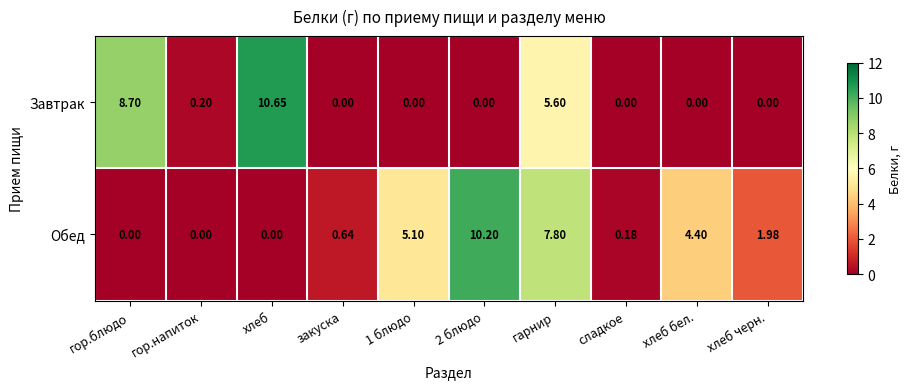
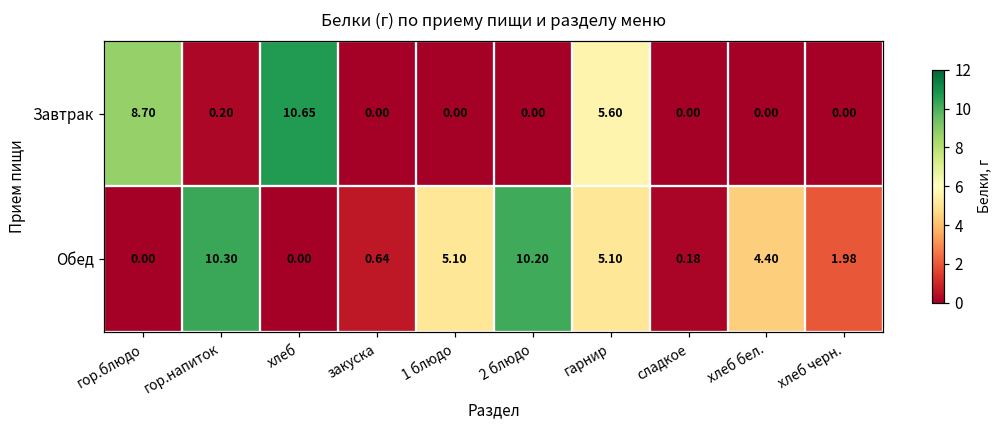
  {
    "Завтрак": {
      "гор.блюдо": 8.70,
      "гор.напиток": 0.20,
      "хлеб": 10.65,
      "закуска": 0.00,
      "1 блюдо": 0.00,
      "2 блюдо": 0.00,
      "гарнир": 5.60,
      "сладкое": 0.00,
      "хлеб бел.": 0.00,
      "хлеб черн.": 0.00
    },
    "Обед": {
      "гор.блюдо": 0.00,
-     "гор.напиток": 0.00,
+     "гор.напиток": 10.30,
      "хлеб": 0.00,
      "закуска": 0.64,
      "1 блюдо": 5.10,
      "2 блюдо": 10.20,
-     "гарнир": 7.80,
+     "гарнир": 5.10,
      "сладкое": 0.18,
      "хлеб бел.": 4.40,
      "хлеб черн.": 1.98
    }
  }
